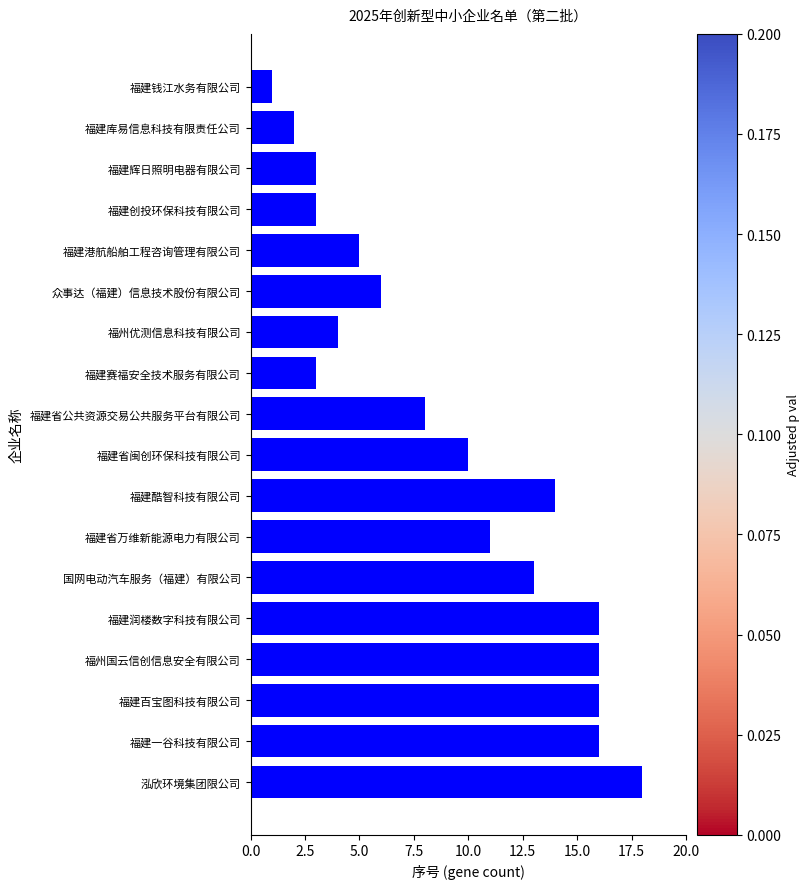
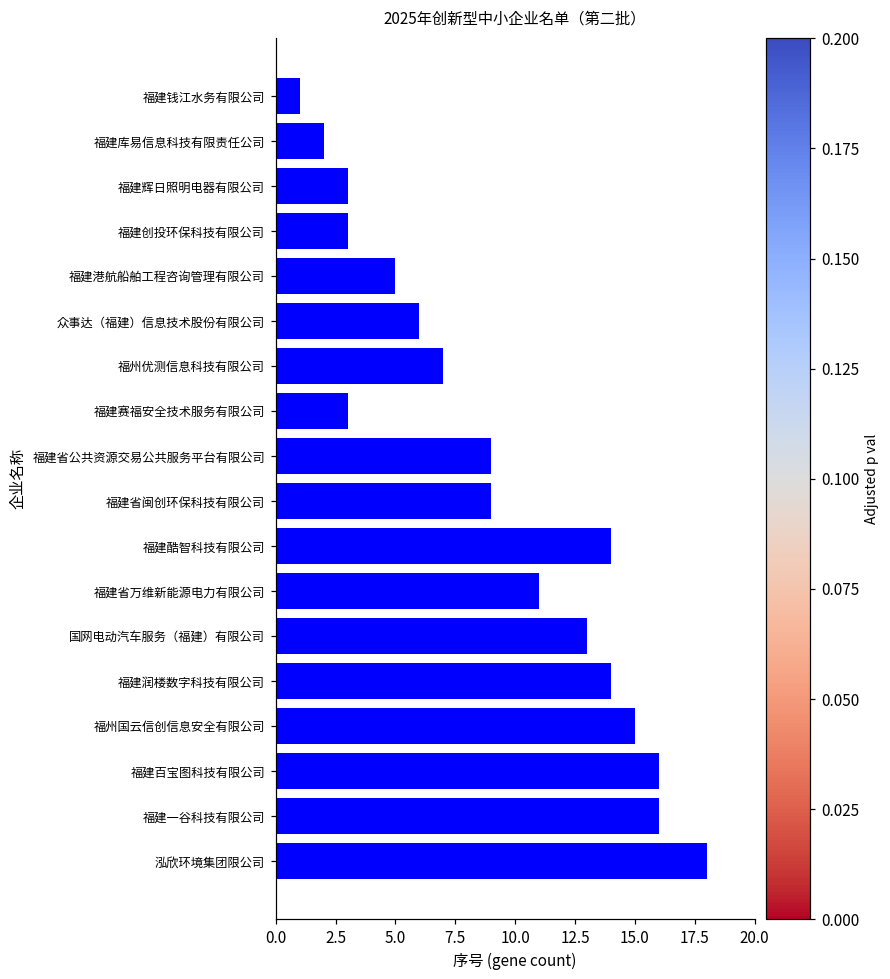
  {
    "福建钱江水务有限公司": 1,
    "福建库易信息科技有限责任公司": 2,
    "福建辉日照明电器有限公司": 3,
    "福建创投环保科技有限公司": 3,
    "福建港航船舶工程咨询管理有限公司": 5,
    "众事达（福建）信息技术股份有限公司": 6,
-   "福州优测信息科技有限公司": 4,
+   "福州优测信息科技有限公司": 7,
    "福建赛福安全技术服务有限公司": 3,
-   "福建省公共资源交易公共服务平台有限公司": 8,
-   "福建省闽创环保科技有限公司": 10,
+   "福建省公共资源交易公共服务平台有限公司": 9,
+   "福建省闽创环保科技有限公司": 9,
    "福建酷智科技有限公司": 14,
    "福建省万维新能源电力有限公司": 11,
    "国网电动汽车服务（福建）有限公司": 13,
-   "福建润楼数字科技有限公司": 16,
-   "福州国云信创信息安全有限公司": 16,
+   "福建润楼数字科技有限公司": 14,
+   "福州国云信创信息安全有限公司": 15,
    "福建百宝图科技有限公司": 16,
    "福建一谷科技有限公司": 16,
    "泓欣环境集团限公司": 18
  }
